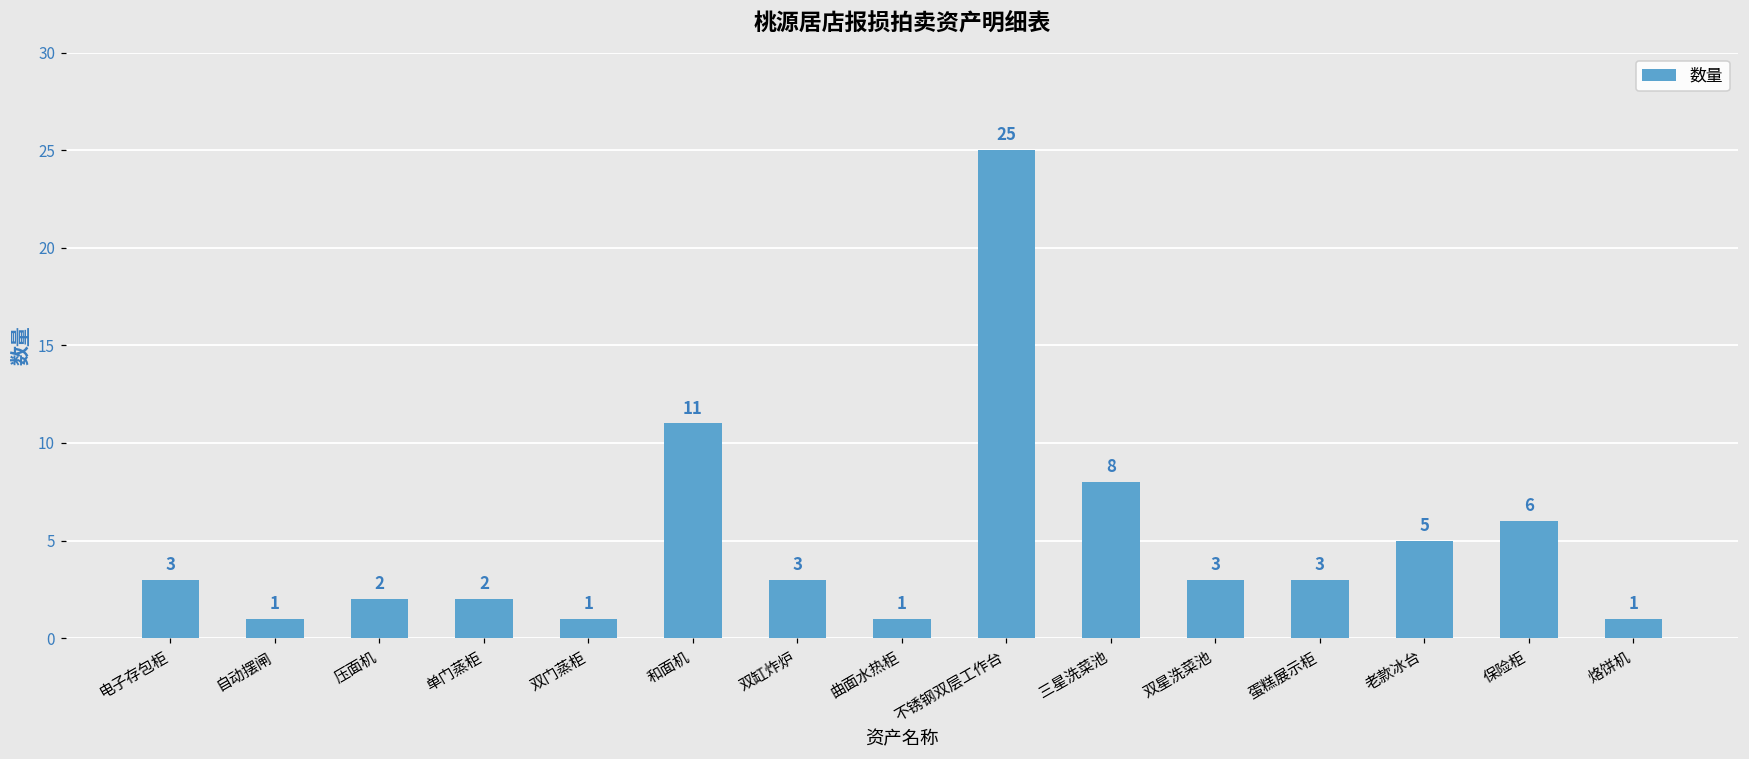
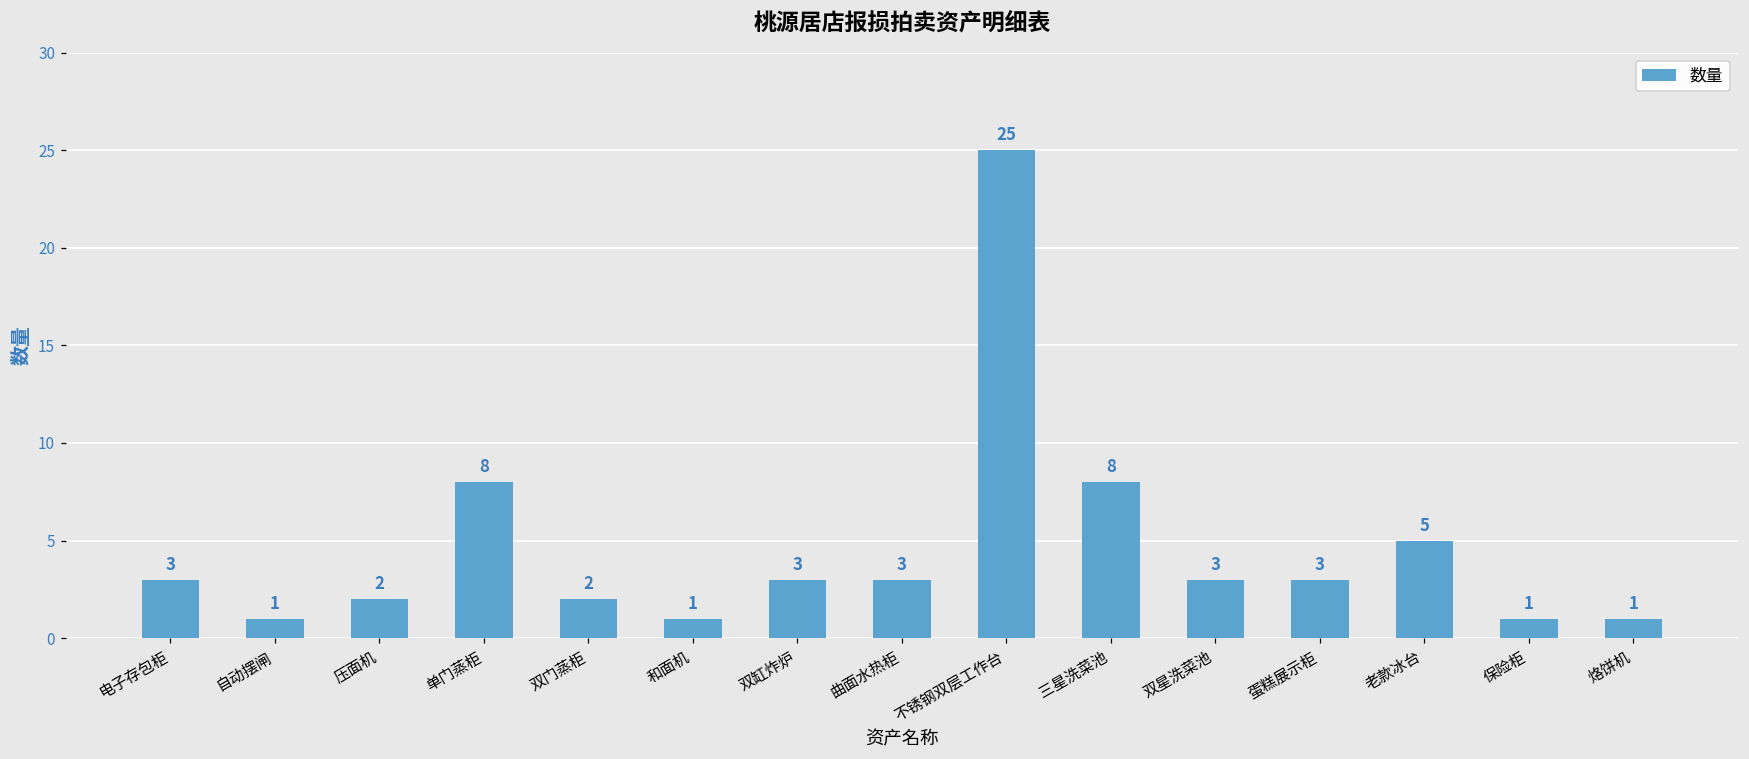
  {
    "电子存包柜": 3,
    "自动摆闸": 1,
    "压面机": 2,
-   "单门蒸柜": 2,
-   "双门蒸柜": 1,
-   "和面机": 11,
+   "单门蒸柜": 8,
+   "双门蒸柜": 2,
+   "和面机": 1,
    "双缸炸炉": 3,
-   "曲面水热柜": 1,
+   "曲面水热柜": 3,
    "不锈钢双层工作台": 25,
    "三星洗菜池": 8,
    "双星洗菜池": 3,
    "蛋糕展示柜": 3,
    "老款冰台": 5,
-   "保险柜": 6,
+   "保险柜": 1,
    "烙饼机": 1
  }
